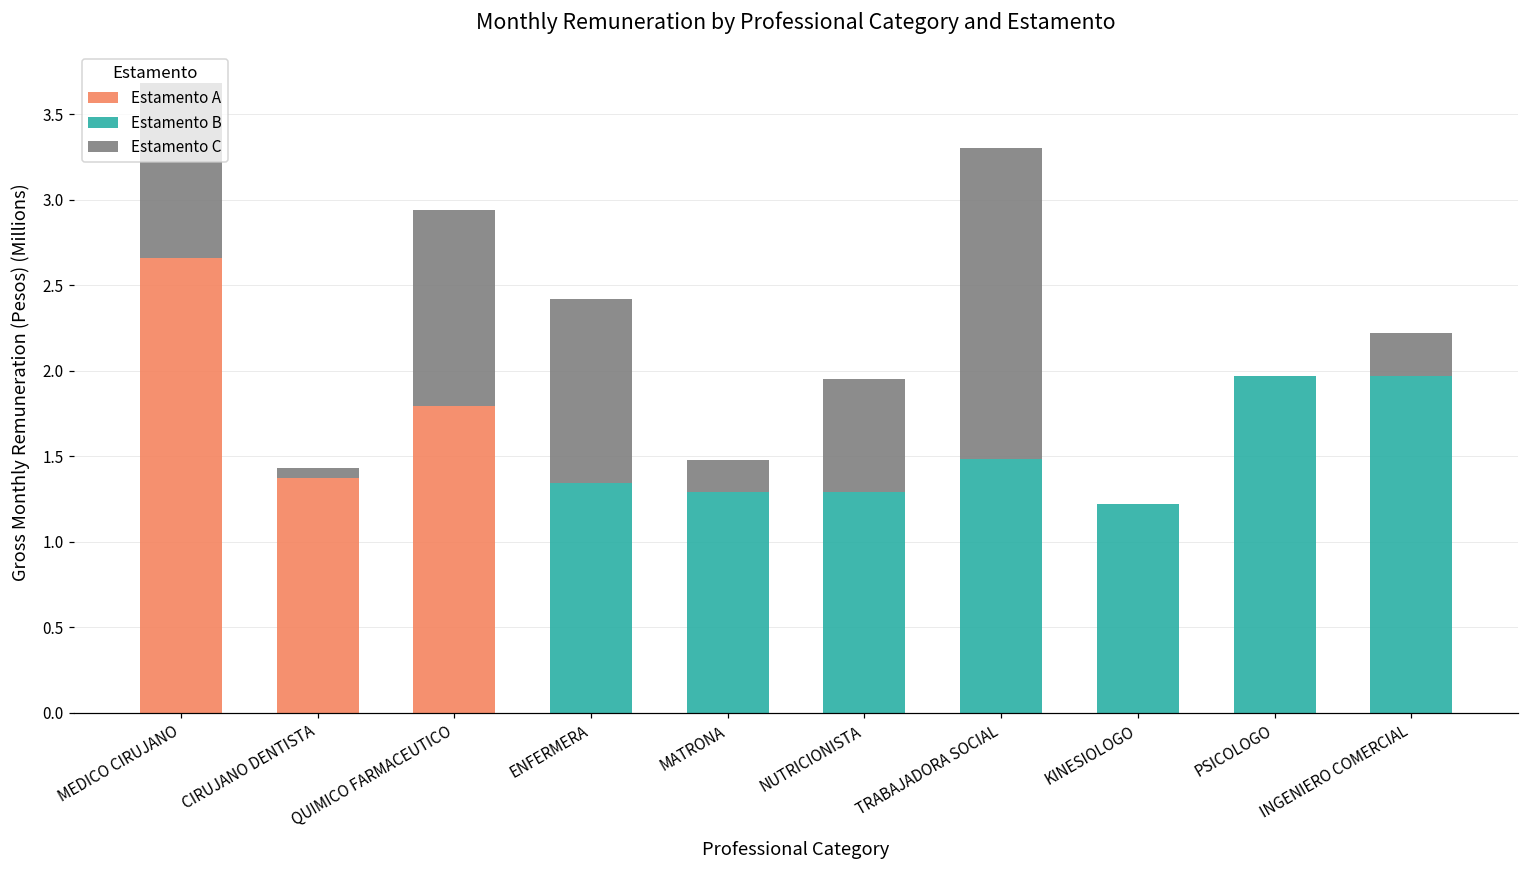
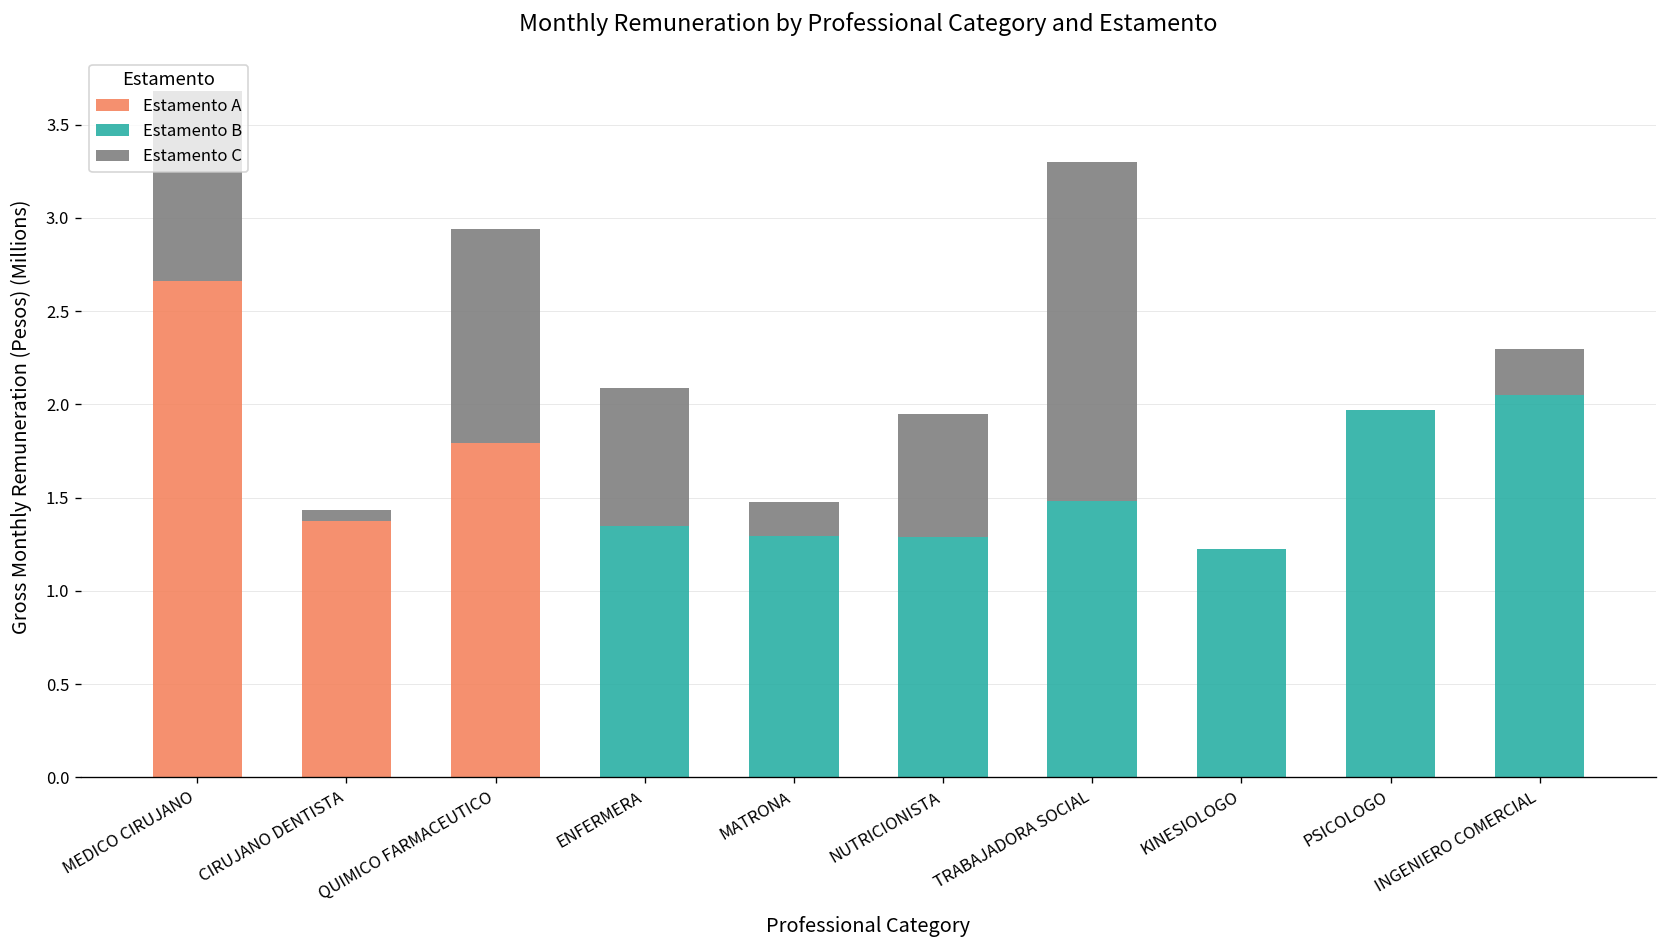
  {
    "Estamento A": {
      "MEDICO CIRUJANO": 2.66,
      "CIRUJANO DENTISTA": 1.37,
      "QUIMICO FARMACEUTICO": 1.79,
      "ENFERMERA": 0.00,
      "MATRONA": 0.00,
      "NUTRICIONISTA": 0.00,
      "TRABAJADORA SOCIAL": 0.00,
      "KINESIOLOGO": 0.00,
      "PSICOLOGO": 0.00,
      "INGENIERO COMERCIAL": 0.00
    },
    "Estamento B": {
      "MEDICO CIRUJANO": 0.00,
      "CIRUJANO DENTISTA": 0.00,
      "QUIMICO FARMACEUTICO": 0.00,
      "ENFERMERA": 1.35,
      "MATRONA": 1.29,
      "NUTRICIONISTA": 1.29,
      "TRABAJADORA SOCIAL": 1.48,
      "KINESIOLOGO": 1.22,
      "PSICOLOGO": 1.97,
-     "INGENIERO COMERCIAL": 1.97
+     "INGENIERO COMERCIAL": 2.05
    },
    "Estamento C": {
      "CIRUJANO DENTISTA": 0.06,
      "QUIMICO FARMACEUTICO": 1.15,
-     "ENFERMERA": 1.07,
+     "ENFERMERA": 0.74,
      "MATRONA": 0.18,
      "NUTRICIONISTA": 0.66,
      "TRABAJADORA SOCIAL": 1.82,
      "KINESIOLOGO": 0.00,
      "PSICOLOGO": 0.00,
      "INGENIERO COMERCIAL": 0.25
    }
  }
